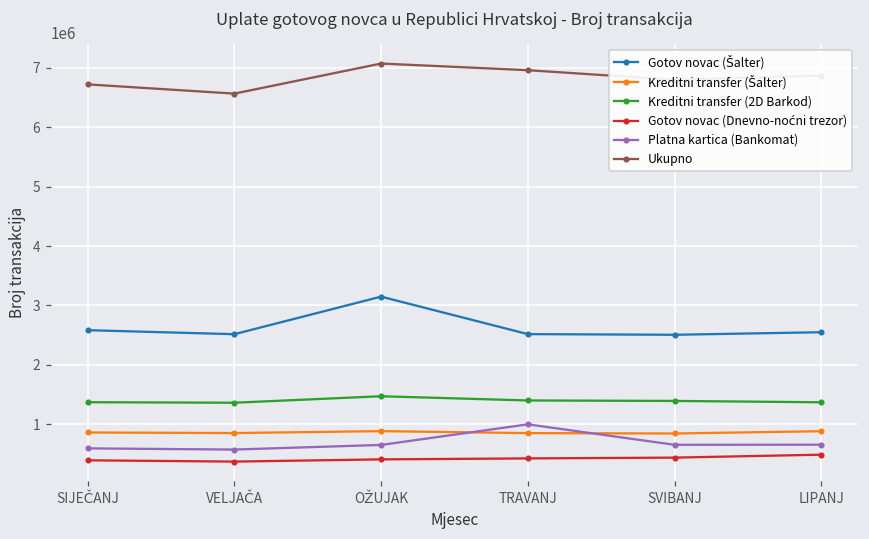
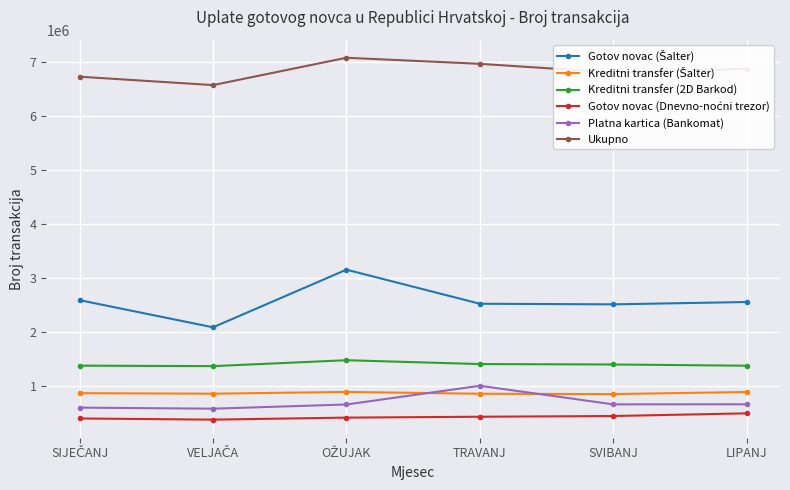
  {
    "Gotov novac (Šalter)": {
      "SIJEČANJ": 2600000,
-     "VELJAČA": 2500000,
+     "VELJAČA": 2100000,
      "OŽUJAK": 3100000,
      "TRAVANJ": 2500000,
      "SVIBANJ": 2500000,
      "LIPANJ": 2600000
    },
    "Kreditni transfer (Šalter)": {
      "SIJEČANJ": 900000,
      "VELJAČA": 900000,
      "OŽUJAK": 900000,
      "TRAVANJ": 900000,
      "SVIBANJ": 800000,
      "LIPANJ": 900000
    },
    "Kreditni transfer (2D Barkod)": {
      "SIJEČANJ": 1400000,
      "VELJAČA": 1400000,
      "OŽUJAK": 1500000,
      "TRAVANJ": 1400000,
      "SVIBANJ": 1400000,
      "LIPANJ": 1400000
    },
    "Gotov novac (Dnevno-noćni trezor)": {
      "SIJEČANJ": 400000,
      "VELJAČA": 400000,
      "OŽUJAK": 400000,
      "TRAVANJ": 400000,
      "SVIBANJ": 400000,
      "LIPANJ": 500000
    },
    "Platna kartica (Bankomat)": {
      "SIJEČANJ": 600000,
      "VELJAČA": 600000,
      "OŽUJAK": 700000,
      "TRAVANJ": 1000000,
      "SVIBANJ": 700000,
      "LIPANJ": 700000
    },
    "Ukupno": {
      "SIJEČANJ": 6700000,
      "VELJAČA": 6600000,
      "OŽUJAK": 7100000,
      "TRAVANJ": 7000000
    }
  }
